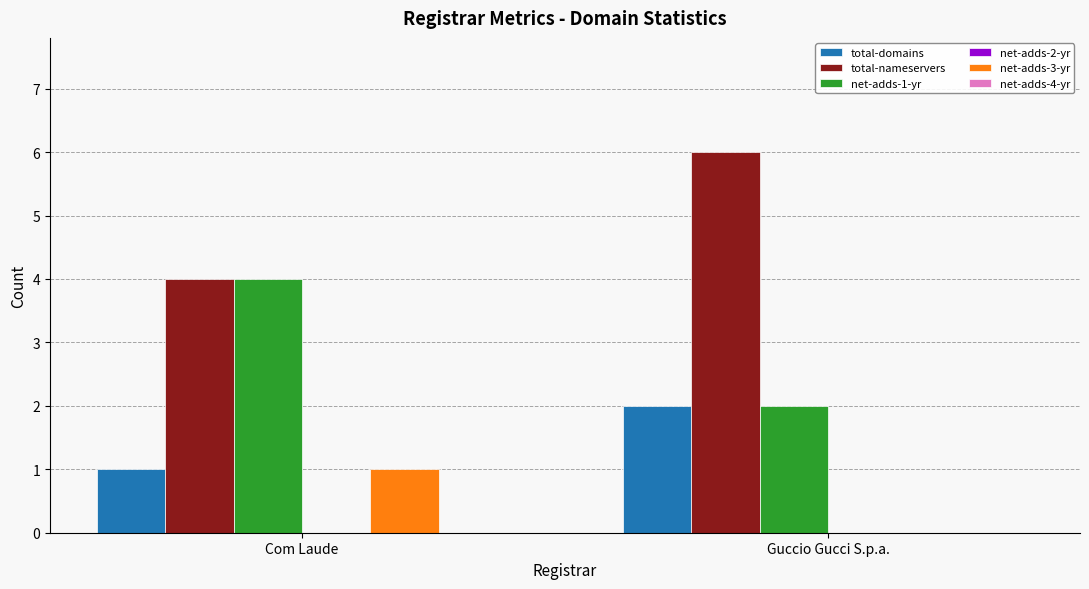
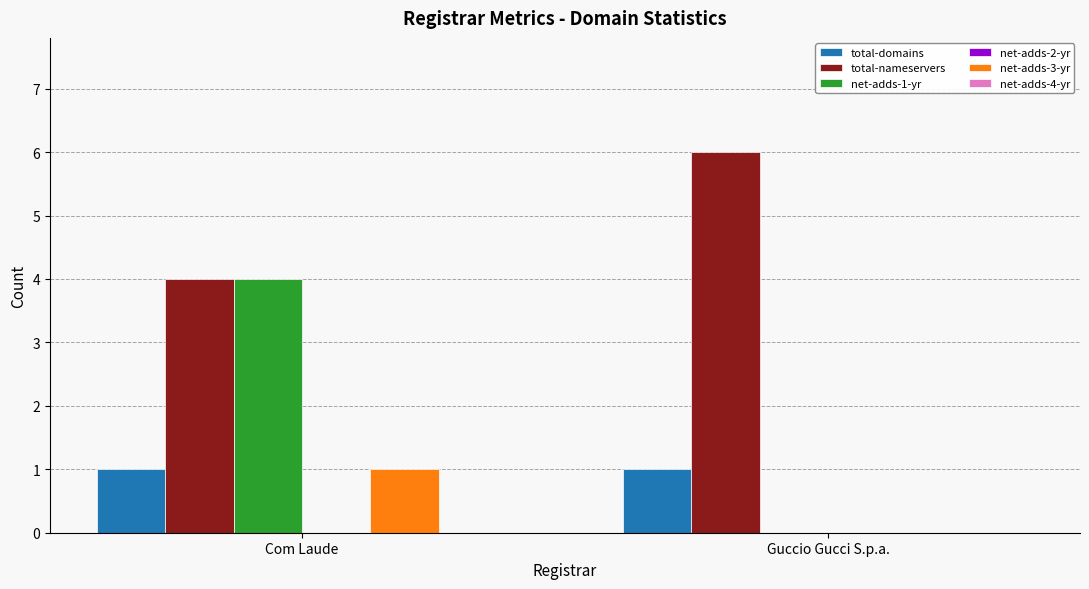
  {
    "total-domains": {
      "Com Laude": 1,
-     "Guccio Gucci S.p.a.": 2
+     "Guccio Gucci S.p.a.": 1
    },
    "total-nameservers": {
      "Com Laude": 4,
      "Guccio Gucci S.p.a.": 6
    },
    "net-adds-1-yr": {
      "Com Laude": 4,
-     "Guccio Gucci S.p.a.": 2
+     "Guccio Gucci S.p.a.": 0
    },
    "net-adds-2-yr": {
      "Com Laude": 0,
      "Guccio Gucci S.p.a.": 0
    },
    "net-adds-3-yr": {
      "Com Laude": 1,
      "Guccio Gucci S.p.a.": 0
    },
    "net-adds-4-yr": {
      "Com Laude": 0,
      "Guccio Gucci S.p.a.": 0
    }
  }
